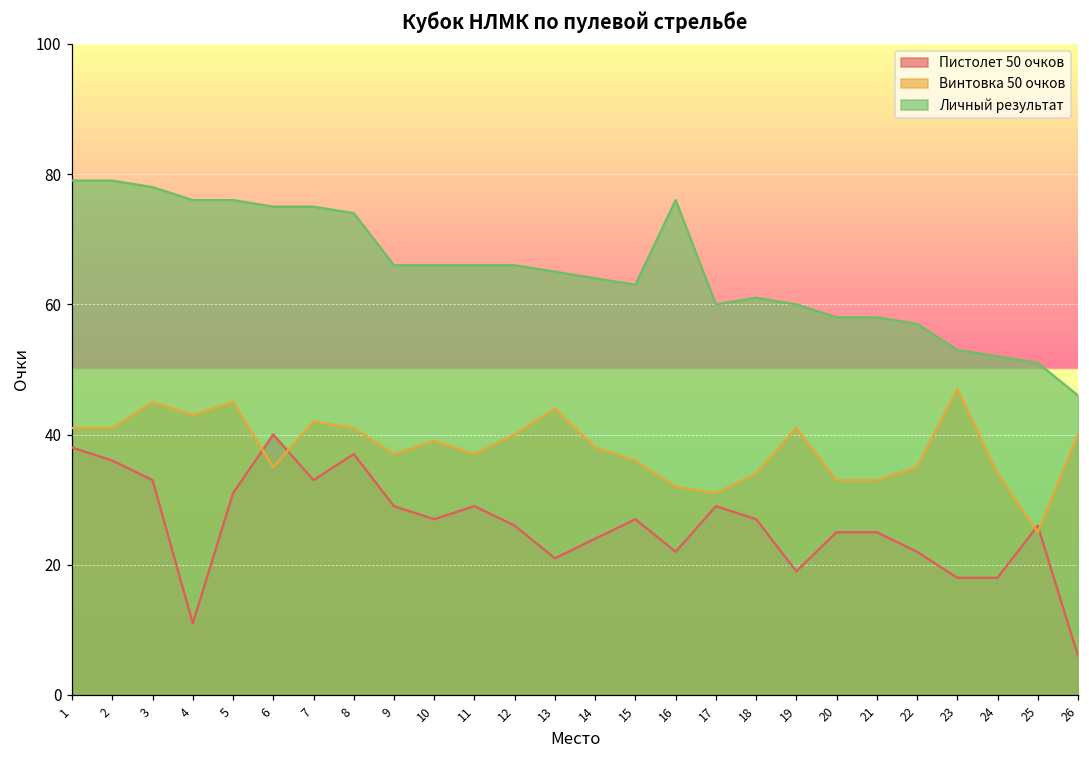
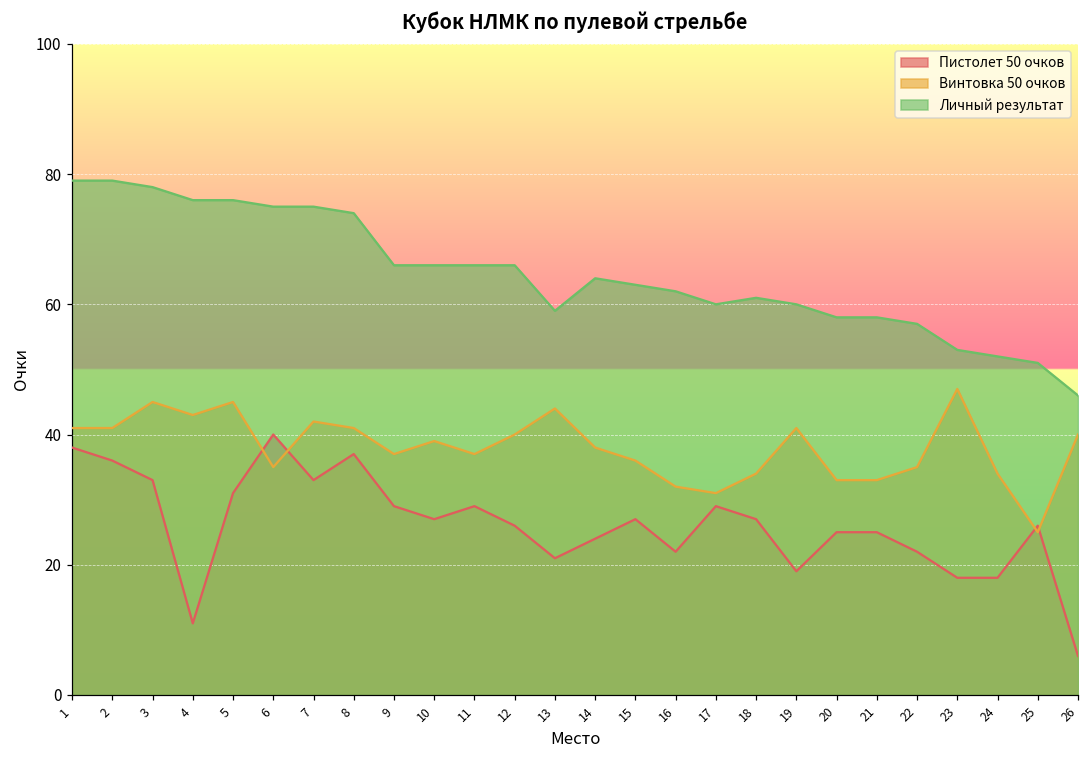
  {
    "Пистолет 50 очков": {
      "1": 38,
      "2": 36,
      "3": 33,
      "4": 11,
      "5": 31,
      "6": 40,
      "7": 33,
      "8": 37,
      "9": 29,
      "10": 27,
      "11": 29,
      "12": 26,
      "13": 21,
      "14": 24,
      "15": 27,
      "16": 22,
      "17": 29,
      "18": 27,
      "19": 19,
      "20": 25,
      "21": 25,
      "22": 22,
      "23": 18,
      "24": 18,
      "25": 26,
      "26": 6
    },
    "Винтовка 50 очков": {
      "1": 41,
      "2": 41,
      "3": 45,
      "4": 43,
      "5": 45,
      "6": 35,
      "7": 42,
      "8": 41,
      "9": 37,
      "10": 39,
      "11": 37,
      "12": 40,
      "13": 44,
      "14": 38,
      "15": 36,
      "16": 32,
      "17": 31,
      "18": 34,
      "19": 41,
      "20": 33,
      "21": 33,
      "22": 35,
      "23": 47,
      "24": 34,
      "25": 25,
      "26": 40
    },
    "Личный результат": {
      "1": 79,
      "2": 79,
      "3": 78,
      "4": 76,
      "5": 76,
      "6": 75,
      "7": 75,
      "8": 74,
      "9": 66,
      "10": 66,
      "11": 66,
      "12": 66,
-     "13": 65,
+     "13": 59,
      "14": 64,
      "15": 63,
-     "16": 76,
+     "16": 62,
      "17": 60,
      "18": 61,
      "19": 60,
      "20": 58,
      "21": 58,
      "22": 57,
      "23": 53,
      "24": 52,
      "25": 51,
      "26": 46
    }
  }
